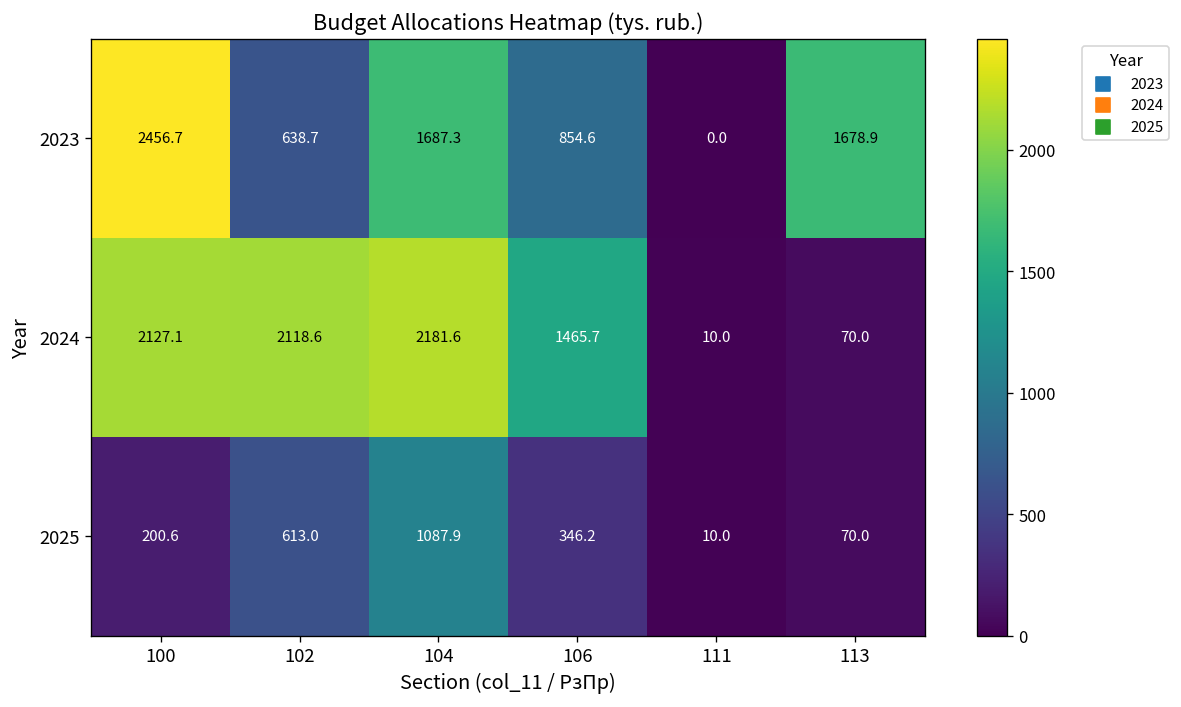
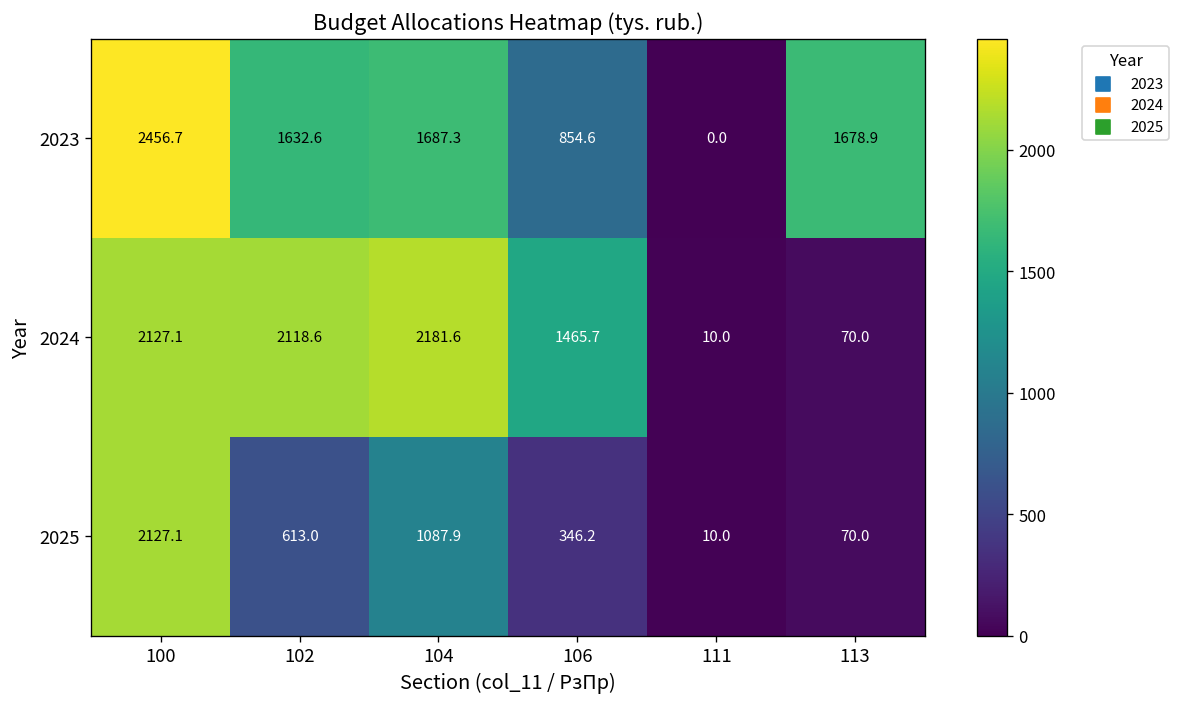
  {
    "2023": {
      "100": 2456.7,
-     "102": 638.7,
+     "102": 1632.6,
      "104": 1687.3,
      "106": 854.6,
      "111": 0.0,
      "113": 1678.9
    },
    "2024": {
      "100": 2127.1,
      "102": 2118.6,
      "104": 2181.6,
      "106": 1465.7,
      "111": 10.0,
      "113": 70.0
    },
    "2025": {
-     "100": 200.6,
+     "100": 2127.1,
      "102": 613.0,
      "104": 1087.9,
      "106": 346.2,
      "111": 10.0,
      "113": 70.0
    }
  }
